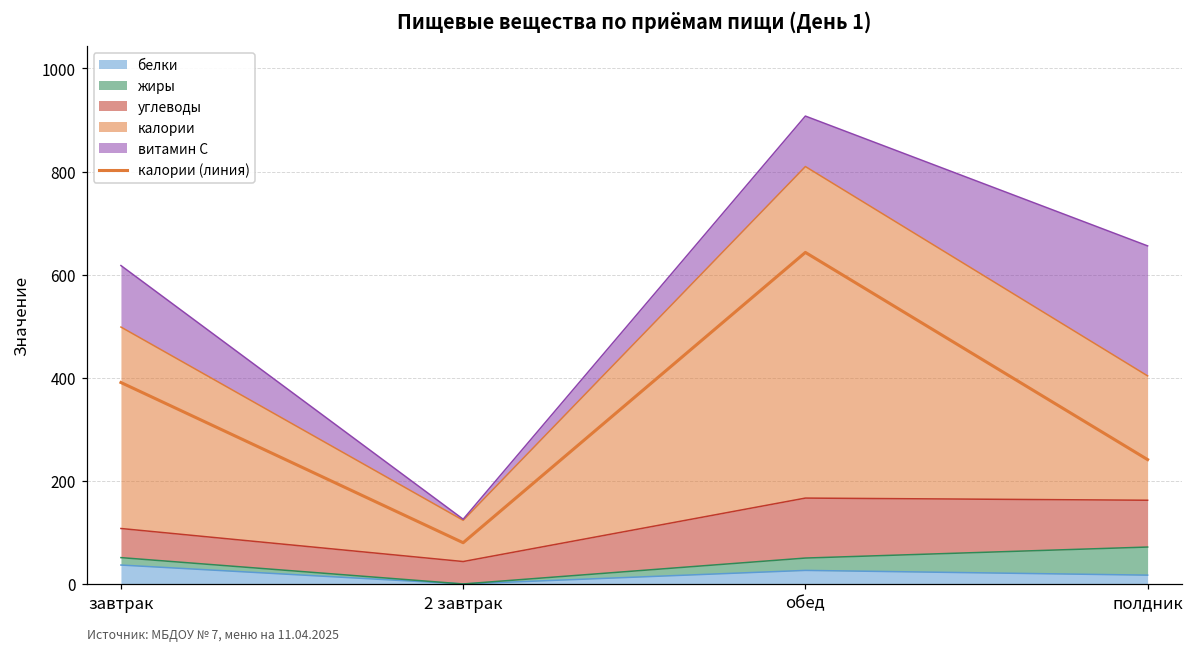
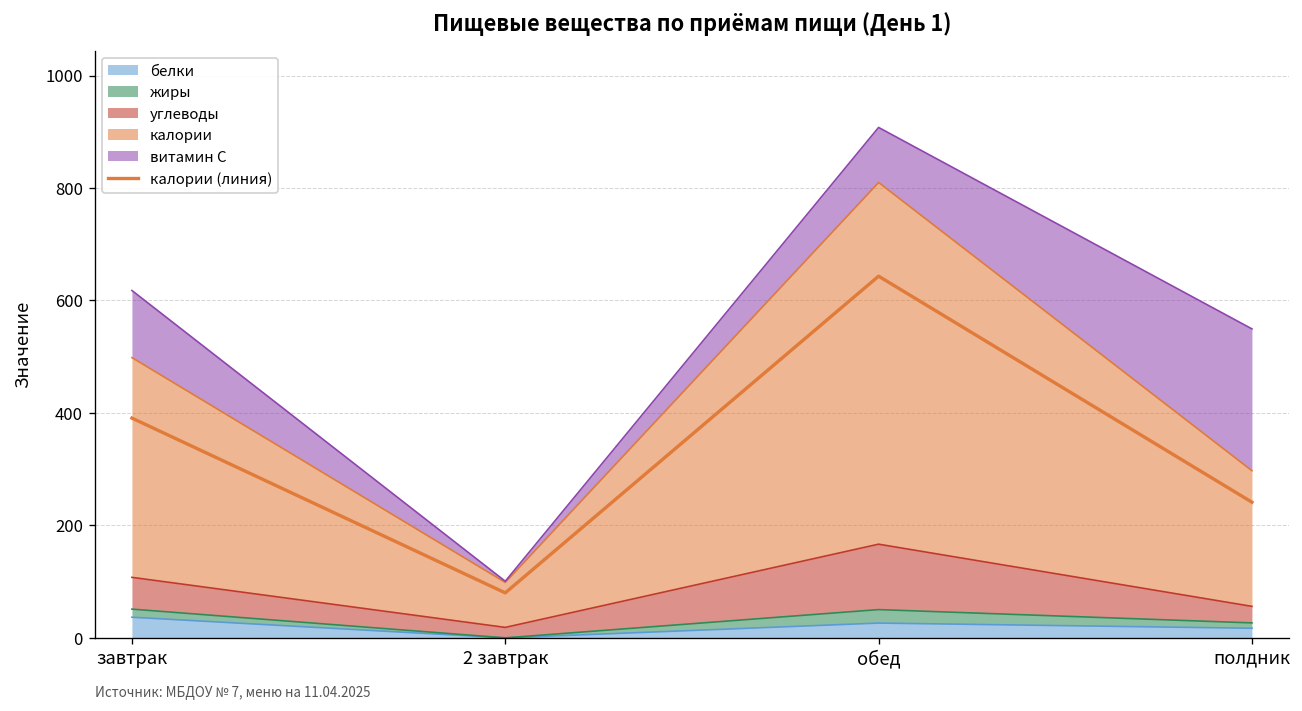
  {
    "белки": {
      "завтрак": 40,
      "обед": 30,
      "полдник": 20
    },
    "жиры": {
      "завтрак": 10,
      "обед": 20,
-     "полдник": 50
+     "полдник": 10
    },
    "углеводы": {
      "завтрак": 60,
-     "2 завтрак": 40,
+     "2 завтрак": 20,
      "обед": 120,
-     "полдник": 90
+     "полдник": 30
    },
    "витамин С": {
      "завтрак": 120,
      "обед": 100,
      "полдник": 250
    }
  }
